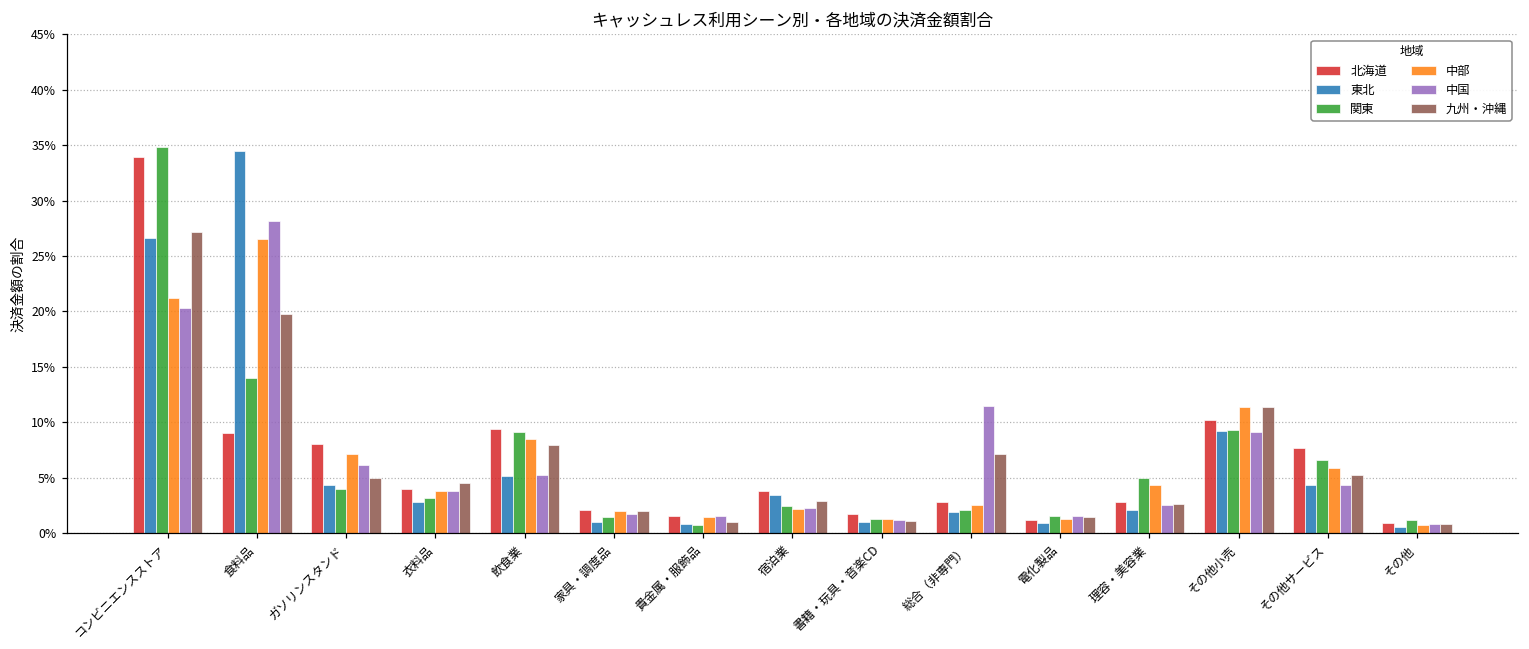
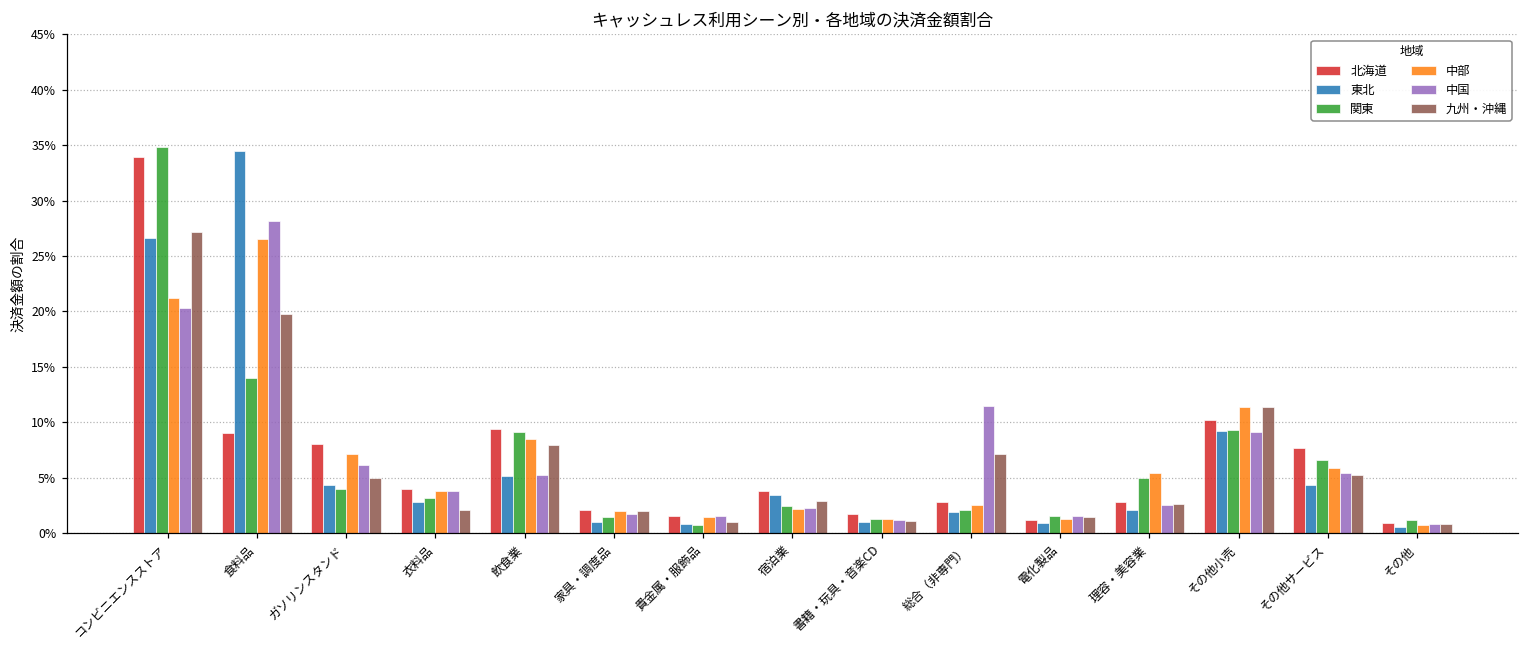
  {
    "北海道": {
      "コンビニエンスストア": "33.9%",
      "食料品": "9.0%",
      "ガソリンスタンド": "8.0%",
      "衣料品": "4.0%",
      "飲食業": "9.4%",
      "家具・調度品": "2.1%",
      "貴金属・服飾品": "1.5%",
      "宿泊業": "3.8%",
      "書籍・玩具・音楽CD": "1.7%",
      "総合（非専門）": "2.8%",
      "電化製品": "1.2%",
      "理容・美容業": "2.8%",
      "その他小売": "10.2%",
      "その他サービス": "7.7%",
      "その他": "0.9%"
    },
    "東北": {
      "コンビニエンスストア": "26.6%",
      "食料品": "34.5%",
      "ガソリンスタンド": "4.3%",
      "衣料品": "2.8%",
      "飲食業": "5.1%",
      "家具・調度品": "1.0%",
      "貴金属・服飾品": "0.8%",
      "宿泊業": "3.4%",
      "書籍・玩具・音楽CD": "1.0%",
      "総合（非専門）": "1.9%",
      "電化製品": "0.9%",
      "理容・美容業": "2.1%",
      "その他小売": "9.2%",
      "その他サービス": "4.3%",
      "その他": "0.5%"
    },
    "関東": {
      "コンビニエンスストア": "34.8%",
      "食料品": "14.0%",
      "ガソリンスタンド": "4.0%",
      "衣料品": "3.2%",
      "飲食業": "9.1%",
      "家具・調度品": "1.4%",
      "貴金属・服飾品": "0.7%",
      "宿泊業": "2.4%",
      "書籍・玩具・音楽CD": "1.3%",
      "総合（非専門）": "2.1%",
      "電化製品": "1.5%",
      "理容・美容業": "5.0%",
      "その他小売": "9.3%",
      "その他サービス": "6.6%",
      "その他": "1.2%"
    },
    "中部": {
      "コンビニエンスストア": "21.2%",
      "食料品": "26.5%",
      "ガソリンスタンド": "7.1%",
      "衣料品": "3.8%",
      "飲食業": "8.5%",
      "家具・調度品": "2.0%",
      "貴金属・服飾品": "1.4%",
      "宿泊業": "2.2%",
      "書籍・玩具・音楽CD": "1.3%",
      "総合（非専門）": "2.5%",
      "電化製品": "1.3%",
-     "理容・美容業": "4.3%",
+     "理容・美容業": "5.4%",
      "その他小売": "11.4%",
      "その他サービス": "5.9%",
      "その他": "0.7%"
    },
    "中国": {
      "コンビニエンスストア": "20.3%",
      "食料品": "28.2%",
      "ガソリンスタンド": "6.1%",
      "衣料品": "3.8%",
      "飲食業": "5.2%",
      "家具・調度品": "1.7%",
      "貴金属・服飾品": "1.5%",
      "宿泊業": "2.3%",
      "書籍・玩具・音楽CD": "1.2%",
      "総合（非専門）": "11.5%",
      "電化製品": "1.5%",
      "理容・美容業": "2.5%",
      "その他小売": "9.1%",
-     "その他サービス": "4.3%",
+     "その他サービス": "5.4%",
      "その他": "0.8%"
    },
    "九州・沖縄": {
      "コンビニエンスストア": "27.2%",
      "食料品": "19.8%",
      "ガソリンスタンド": "5.0%",
-     "衣料品": "4.5%",
+     "衣料品": "2.1%",
      "飲食業": "7.9%",
      "家具・調度品": "2.0%",
      "貴金属・服飾品": "1.0%",
      "宿泊業": "2.9%",
      "書籍・玩具・音楽CD": "1.1%",
      "総合（非専門）": "7.1%",
      "電化製品": "1.4%",
      "理容・美容業": "2.6%",
      "その他小売": "11.4%",
      "その他サービス": "5.2%",
      "その他": "0.8%"
    }
  }
